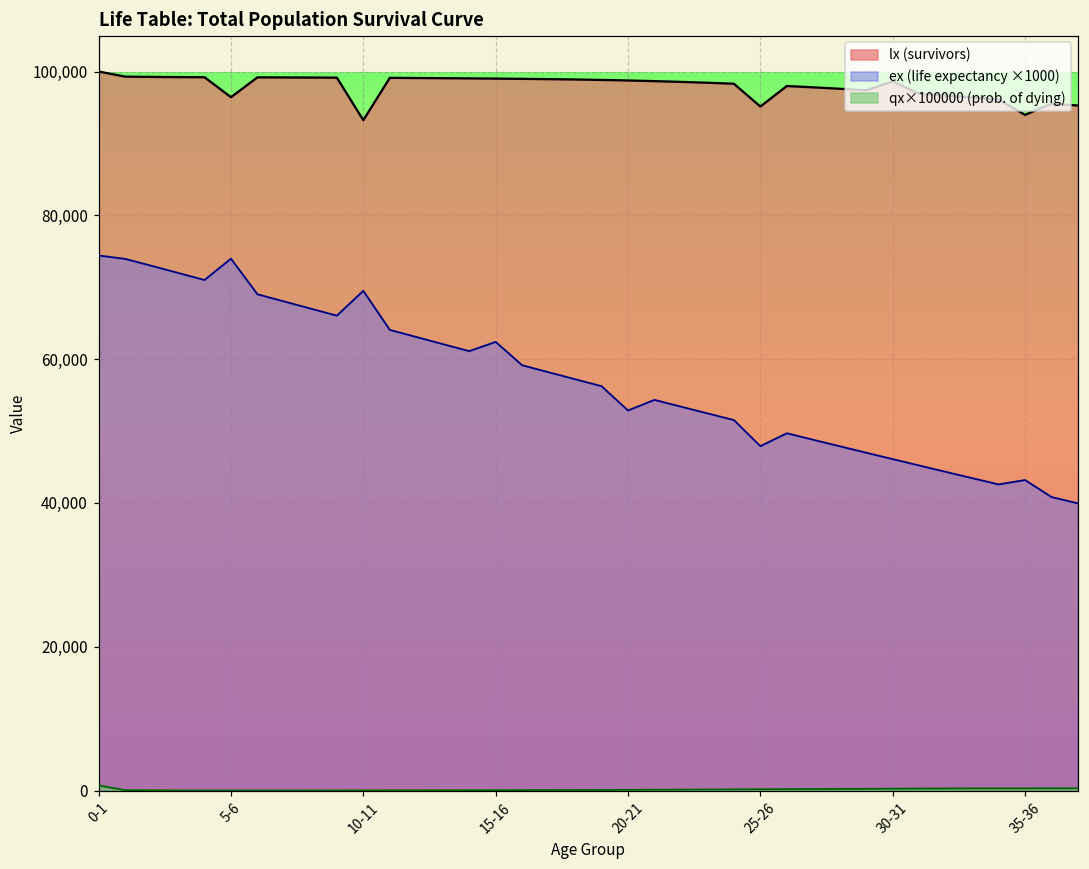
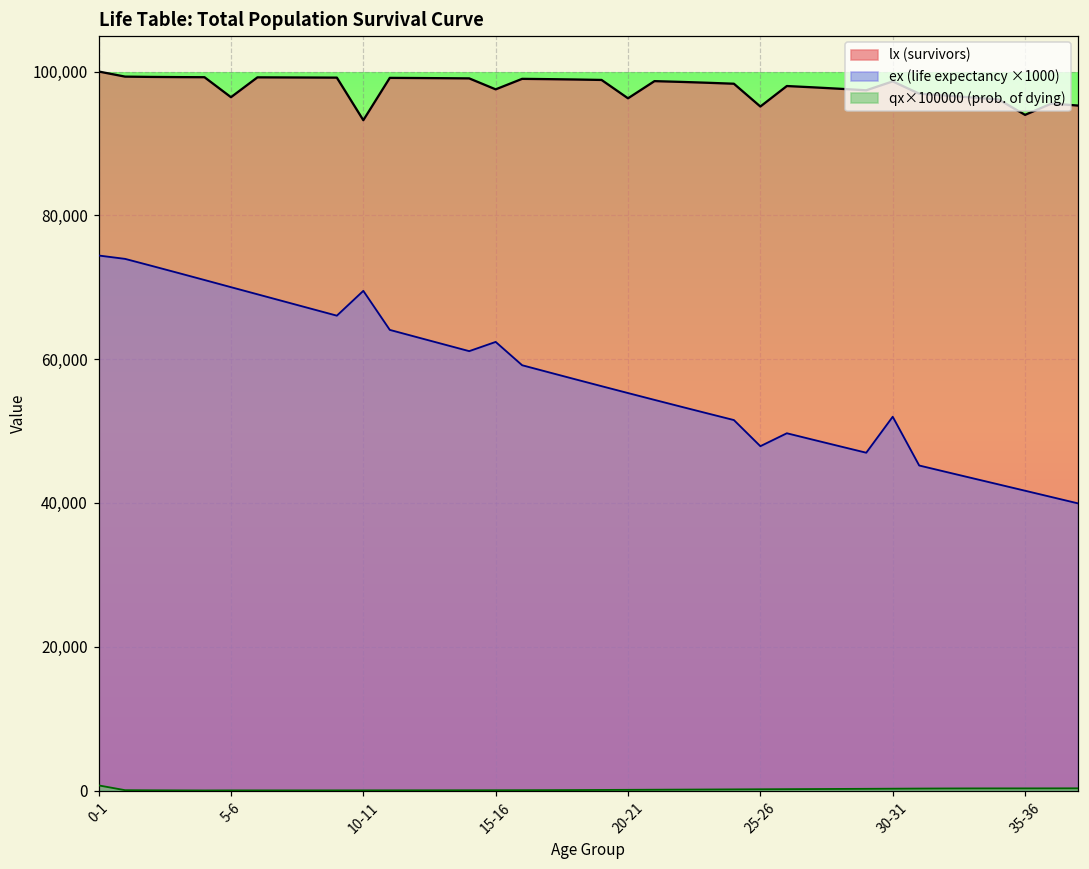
  {
    "lx (survivors)": {
      "0-1": "100,000",
      "5-6": "96,000",
      "10-11": "93,000",
-     "15-16": "99,000",
-     "20-21": "99,000",
+     "15-16": "98,000",
+     "20-21": "96,000",
      "25-26": "95,000",
      "35-36": "94,000"
    },
    "ex (life expectancy ×1000)": {
      "0-1": "74,000",
-     "5-6": "74,000",
+     "5-6": "70,000",
      "10-11": "69,000",
      "15-16": "62,000",
-     "20-21": "53,000",
+     "20-21": "55,000",
      "25-26": "48,000",
-     "30-31": "46,000",
-     "35-36": "43,000"
+     "30-31": "52,000",
+     "35-36": "42,000"
    },
    "qx×100000 (prob. of dying)": {
      "0-1": "1,000",
      "5-6": "0",
      "10-11": "0",
      "15-16": "0",
      "20-21": "0",
      "25-26": "0",
      "30-31": "0",
      "35-36": "0"
    }
  }
